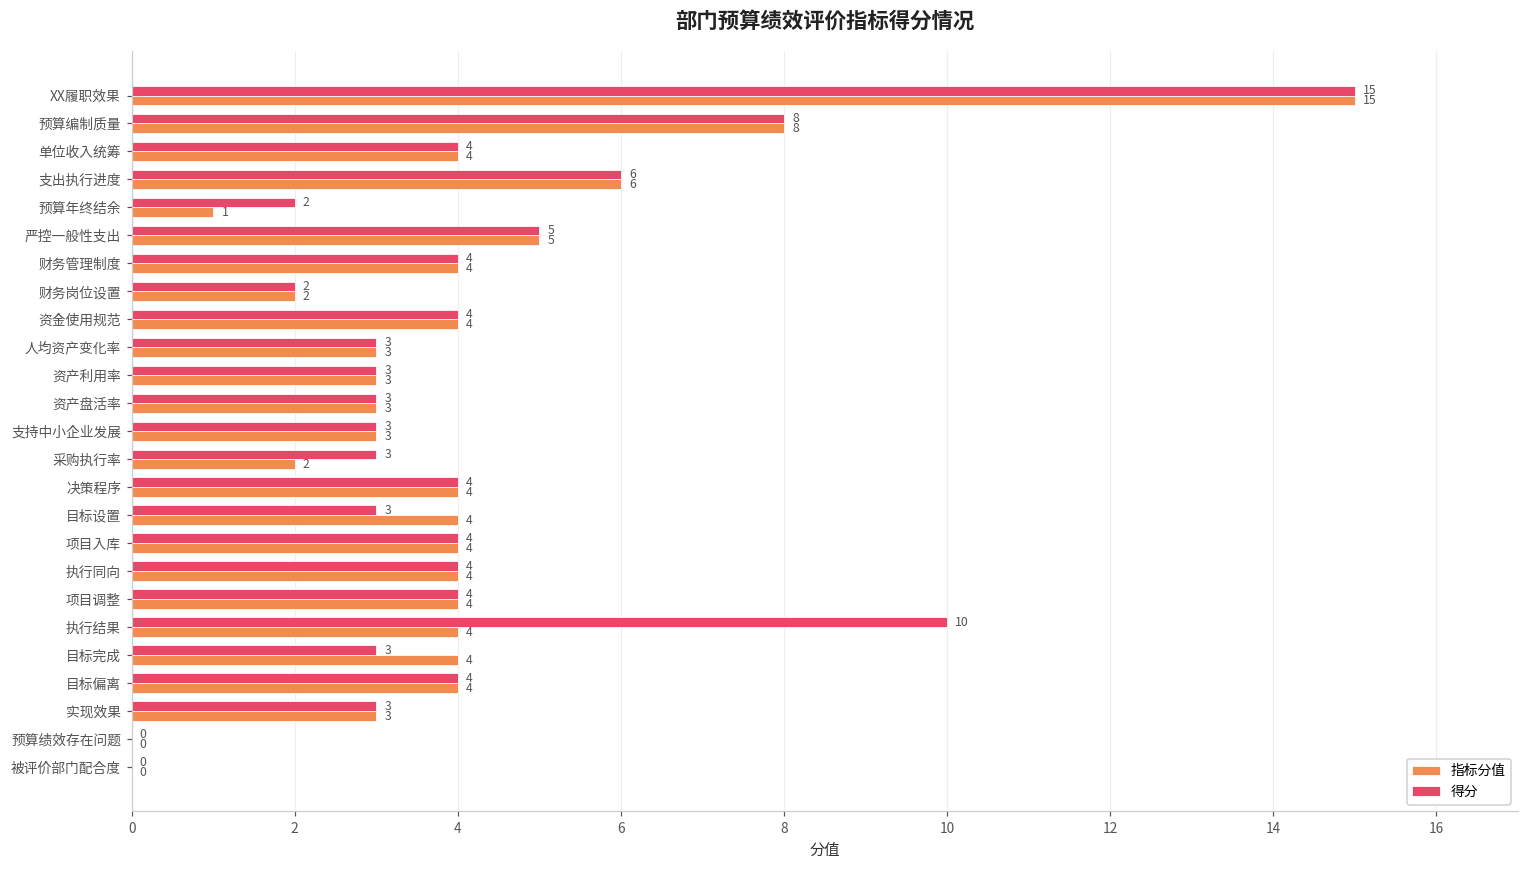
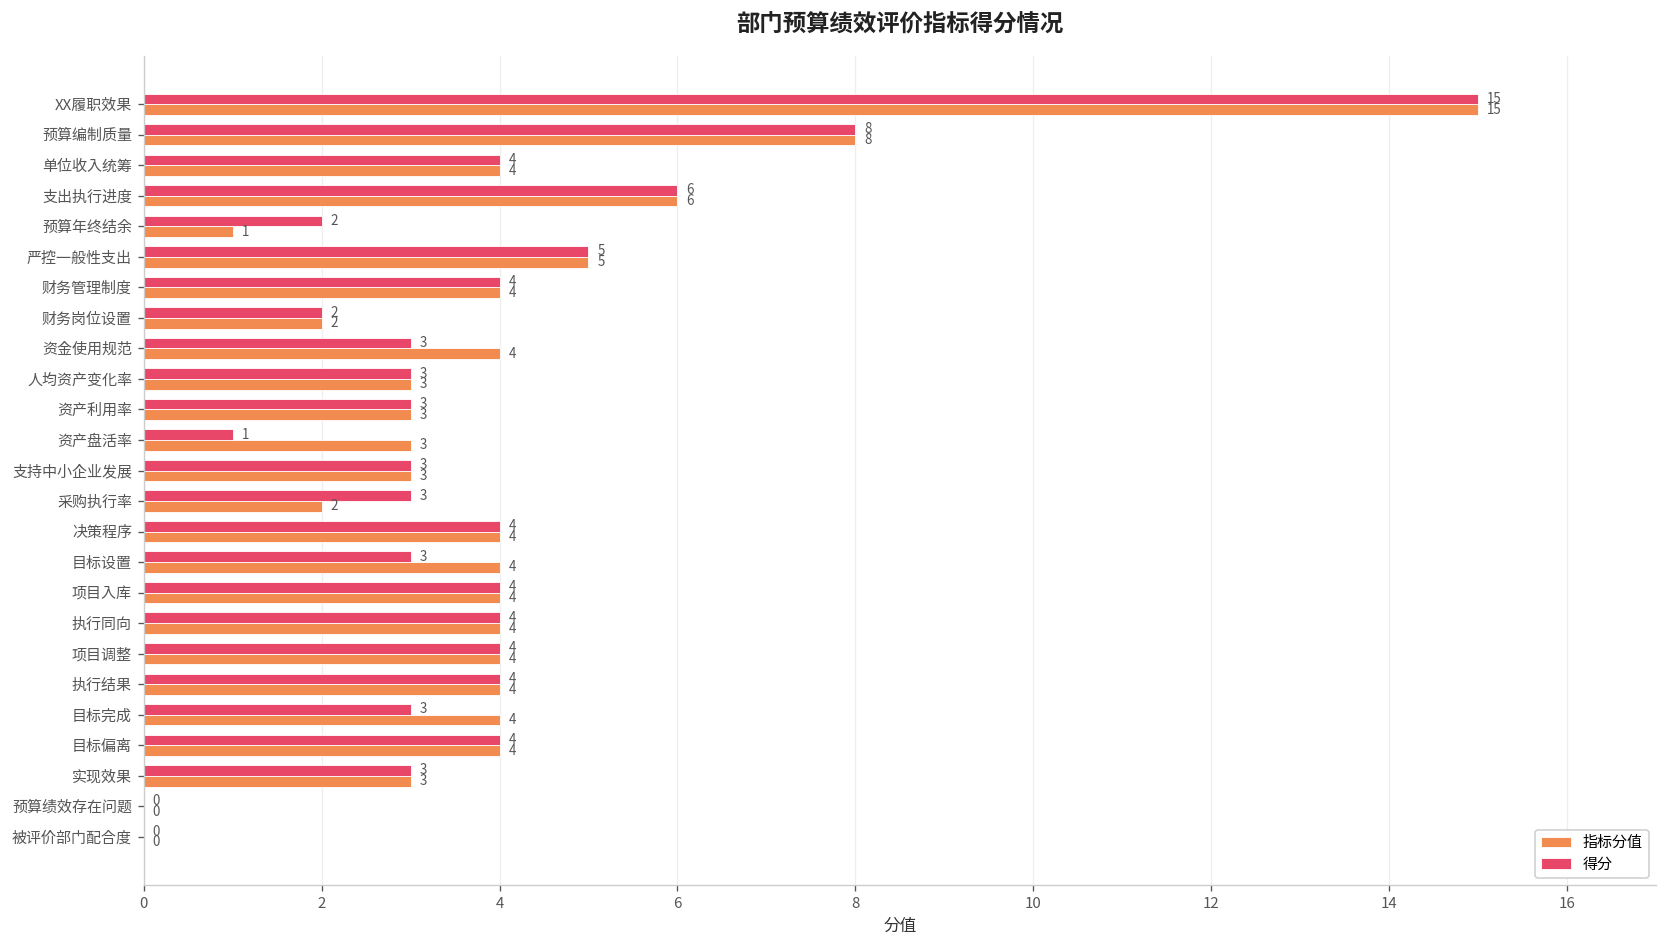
  {
    "指标分值": {
      "XX履职效果": 15,
      "预算编制质量": 8,
      "单位收入统筹": 4,
      "支出执行进度": 6,
      "预算年终结余": 1,
      "严控一般性支出": 5,
      "财务管理制度": 4,
      "财务岗位设置": 2,
      "资金使用规范": 4,
      "人均资产变化率": 3,
      "资产利用率": 3,
      "资产盘活率": 3,
      "支持中小企业发展": 3,
      "采购执行率": 2,
      "决策程序": 4,
      "目标设置": 4,
      "项目入库": 4,
      "执行同向": 4,
      "项目调整": 4,
      "执行结果": 4,
      "目标完成": 4,
      "目标偏离": 4,
      "实现效果": 3,
      "预算绩效存在问题": 0,
      "被评价部门配合度": 0
    },
    "得分": {
      "XX履职效果": 15,
      "预算编制质量": 8,
      "单位收入统筹": 4,
      "支出执行进度": 6,
      "预算年终结余": 2,
      "严控一般性支出": 5,
      "财务管理制度": 4,
      "财务岗位设置": 2,
-     "资金使用规范": 4,
+     "资金使用规范": 3,
      "人均资产变化率": 3,
      "资产利用率": 3,
-     "资产盘活率": 3,
+     "资产盘活率": 1,
      "支持中小企业发展": 3,
      "采购执行率": 3,
      "决策程序": 4,
      "目标设置": 3,
      "项目入库": 4,
      "执行同向": 4,
      "项目调整": 4,
-     "执行结果": 10,
+     "执行结果": 4,
      "目标完成": 3,
      "目标偏离": 4,
      "实现效果": 3,
      "预算绩效存在问题": 0,
      "被评价部门配合度": 0
    }
  }
